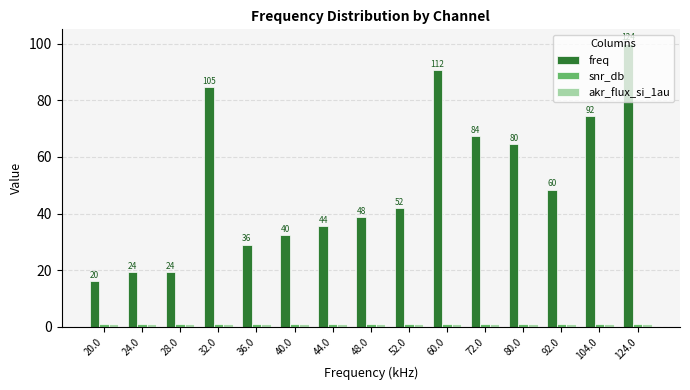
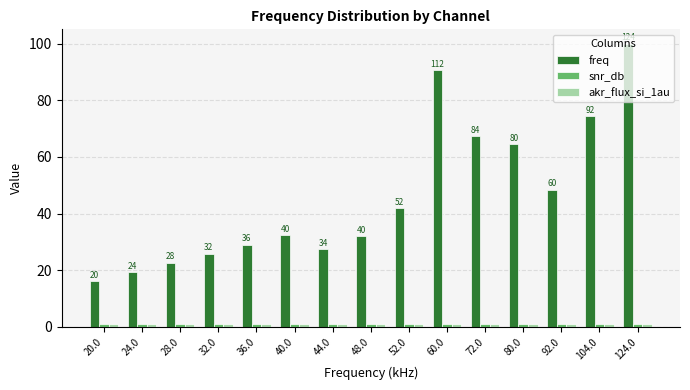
  {
    "freq": {
-     "28.0": 24,
-     "32.0": 105,
-     "44.0": 44,
-     "48.0": 48
+     "28.0": 28,
+     "32.0": 32,
+     "44.0": 34,
+     "48.0": 40
    },
    "snr_db": {
      "20.0": 1,
      "24.0": 1,
      "28.0": 1,
      "32.0": 1,
      "36.0": 1,
      "40.0": 1,
      "44.0": 1,
      "48.0": 1,
      "52.0": 1,
      "60.0": 1,
      "72.0": 1,
      "80.0": 1,
      "92.0": 1,
      "104.0": 1,
      "124.0": 1
    },
    "akr_flux_si_1au": {
      "20.0": 1,
      "24.0": 1,
      "28.0": 1,
      "32.0": 1,
      "36.0": 1,
      "40.0": 1,
      "44.0": 1,
      "48.0": 1,
      "52.0": 1,
      "60.0": 1,
      "72.0": 1,
      "80.0": 1,
      "92.0": 1,
      "104.0": 1,
      "124.0": 1
    }
  }
